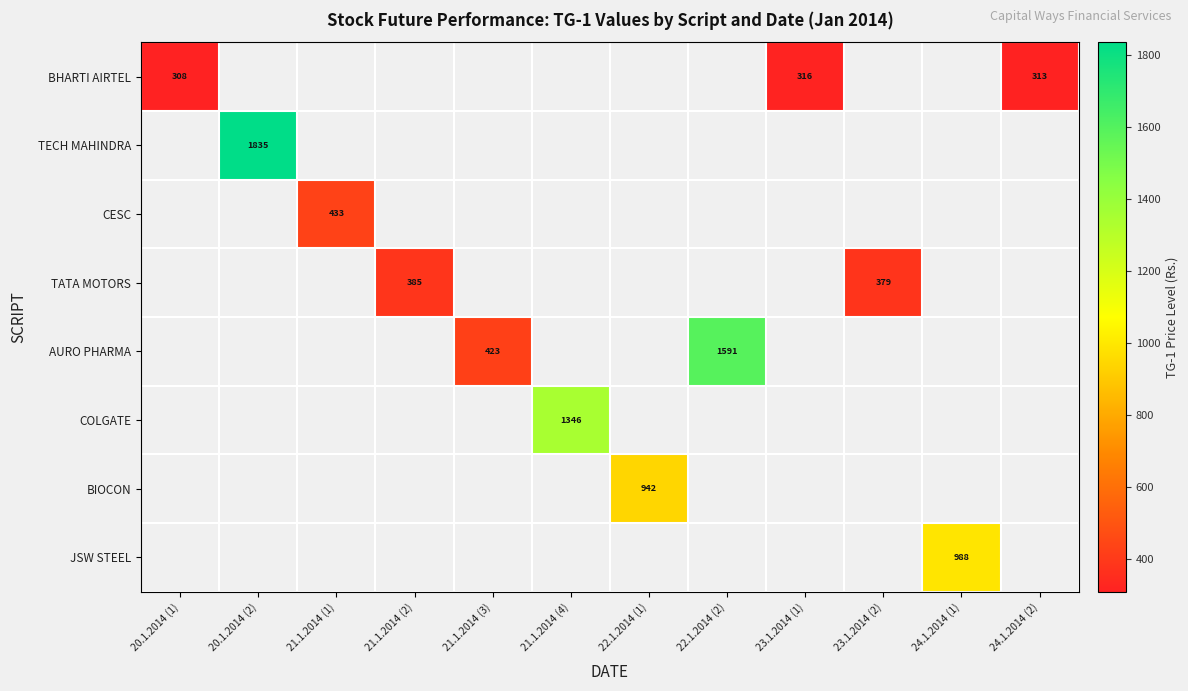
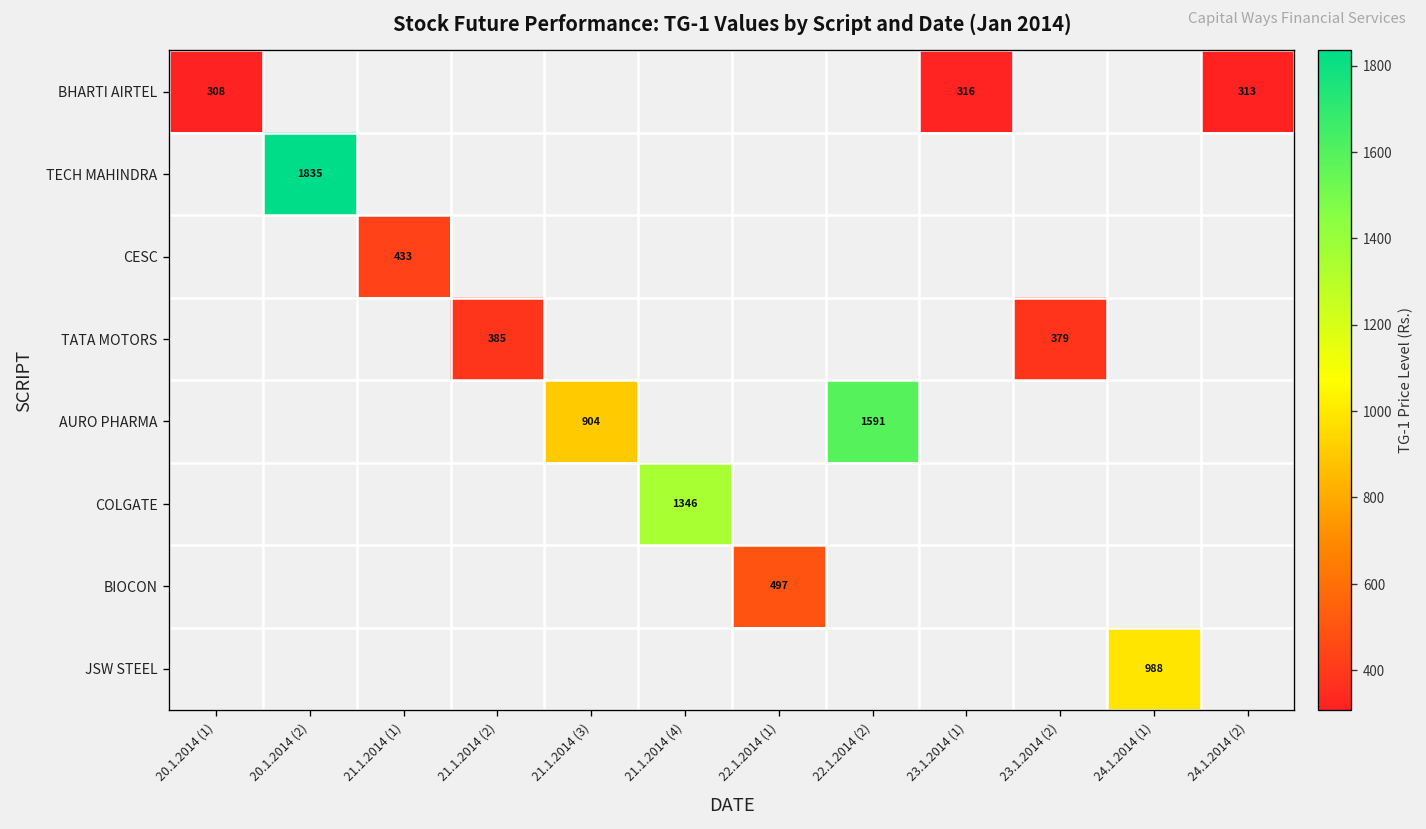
  {
    "BHARTI AIRTEL": {
      "20.1.2014 (1)": 308,
      "23.1.2014 (1)": 316,
      "24.1.2014 (2)": 313
    },
    "TECH MAHINDRA": {
      "20.1.2014 (2)": 1835
    },
    "CESC": {
      "21.1.2014 (1)": 433
    },
    "TATA MOTORS": {
      "21.1.2014 (2)": 385,
      "23.1.2014 (2)": 379
    },
    "AURO PHARMA": {
-     "21.1.2014 (3)": 423,
+     "21.1.2014 (3)": 904,
      "22.1.2014 (2)": 1591
    },
    "COLGATE": {
      "21.1.2014 (4)": 1346
    },
    "BIOCON": {
-     "22.1.2014 (1)": 942
+     "22.1.2014 (1)": 497
    },
    "JSW STEEL": {
      "24.1.2014 (1)": 988
    }
  }
